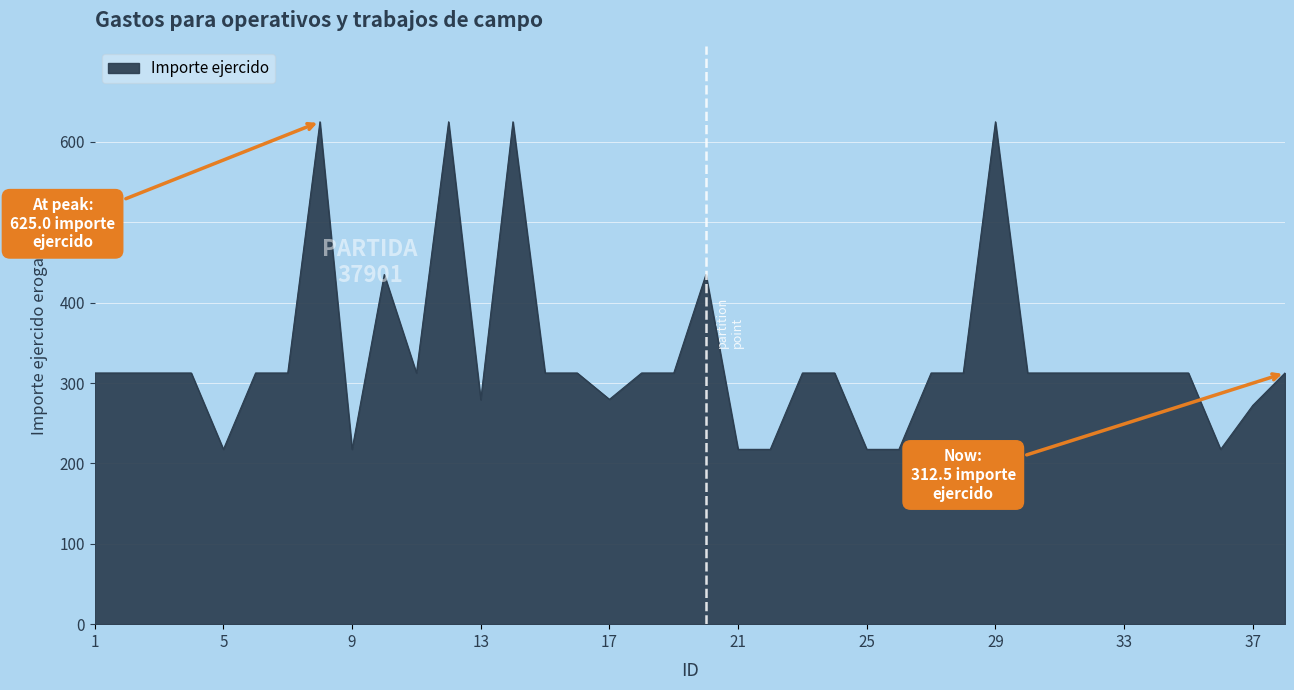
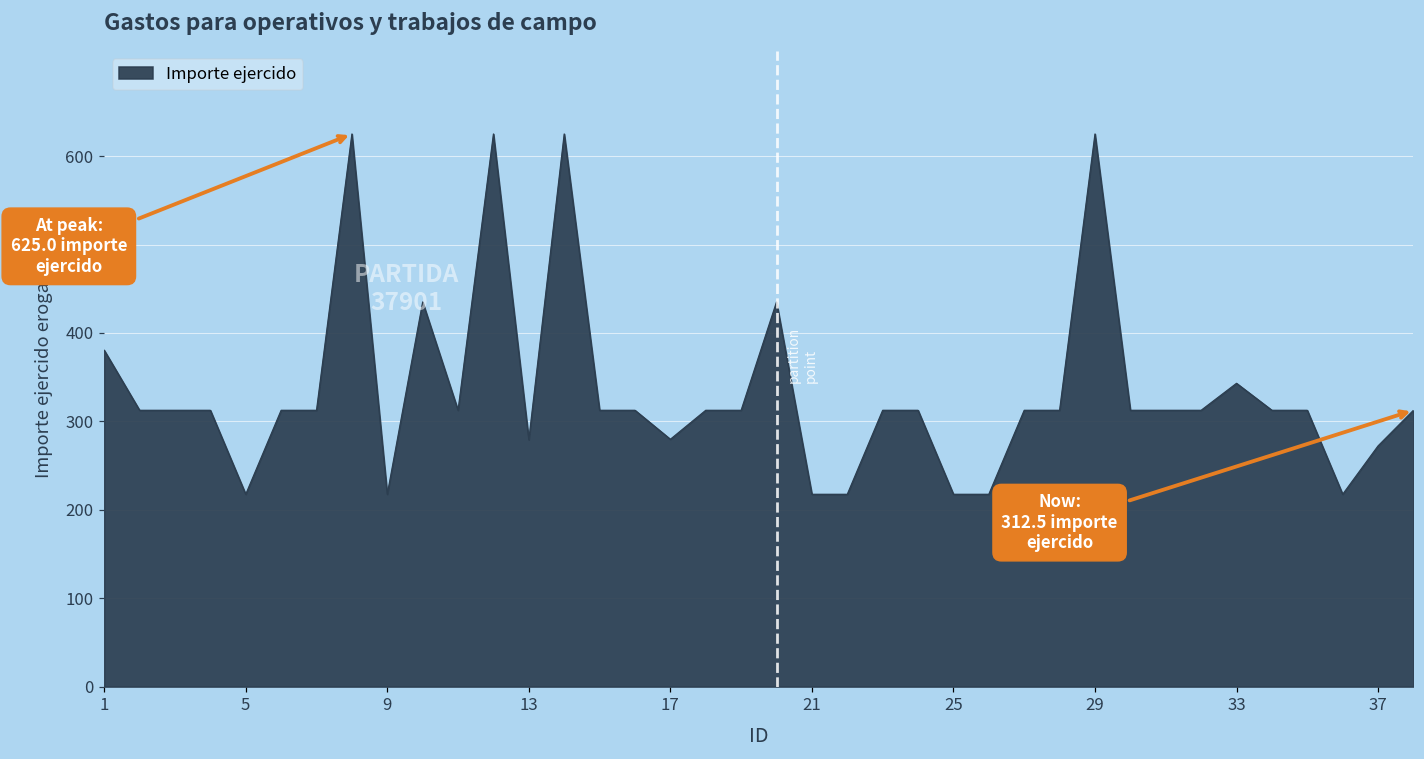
  {
-   "1": 310,
+   "1": 380,
    "5": 220,
    "9": 220,
    "13": 280,
    "17": 280,
    "21": 220,
    "25": 220,
    "29": 630,
-   "33": 310
+   "33": 340
  }
